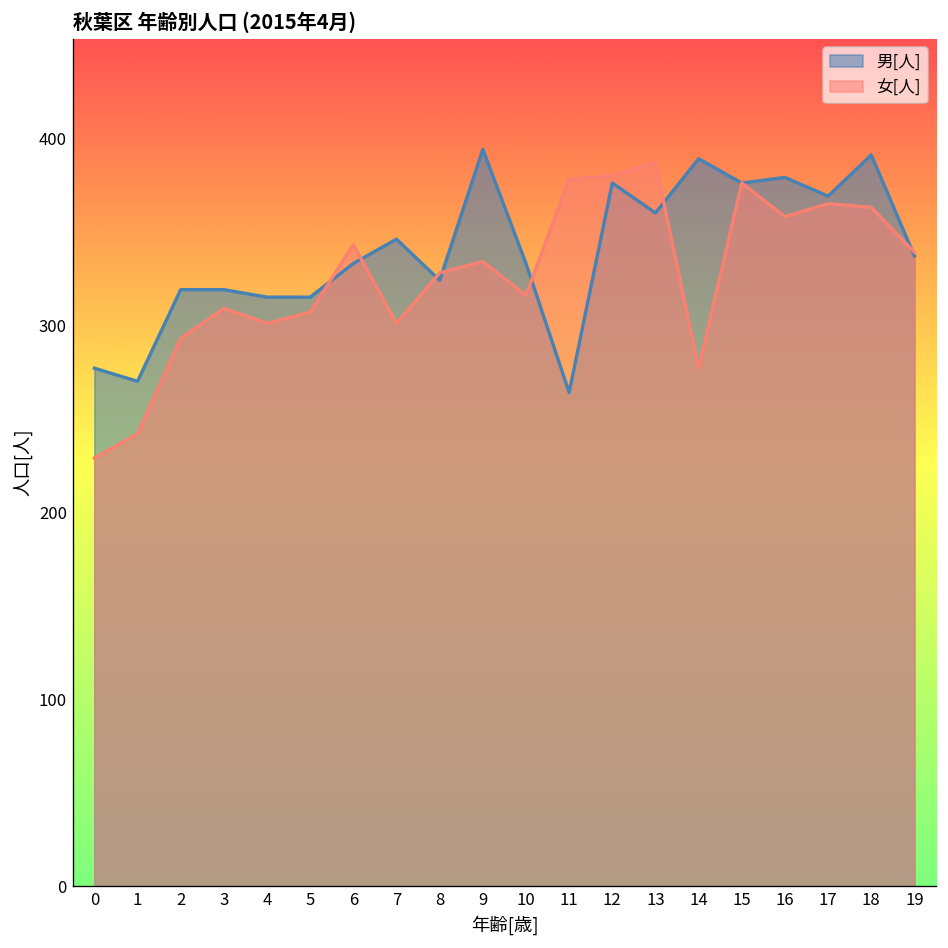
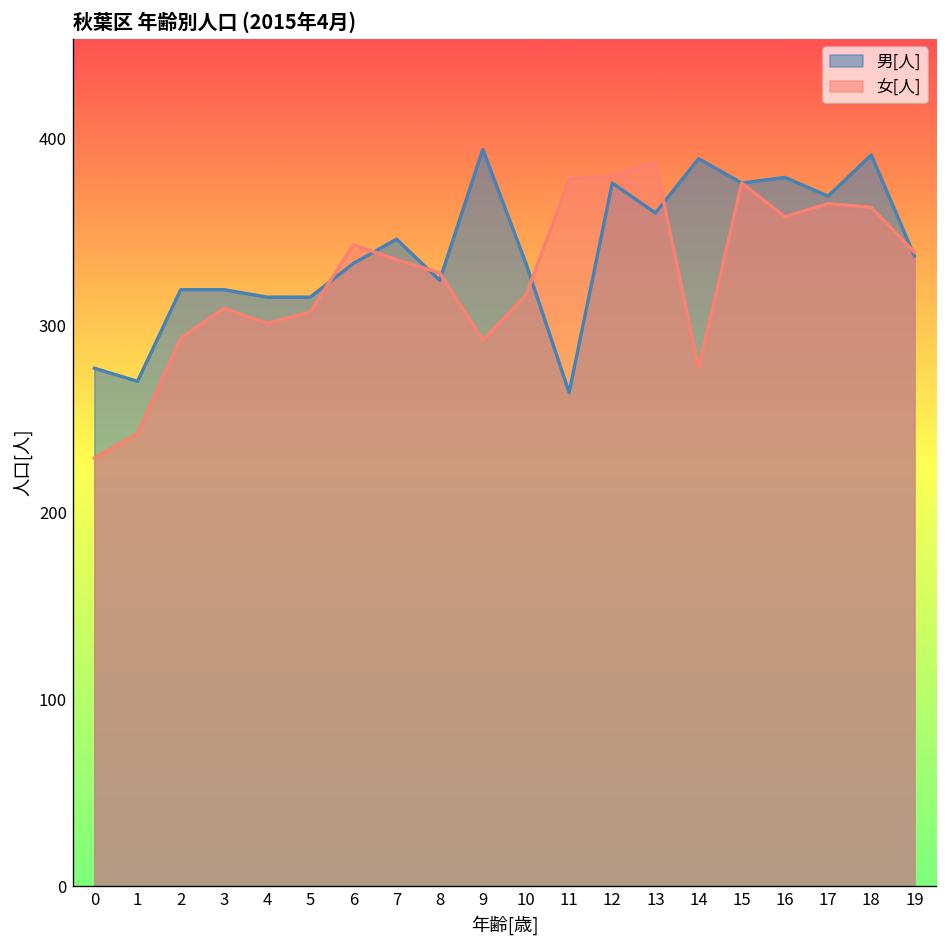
  {
    "男[人]": {
      "0": 277,
      "1": 270,
      "2": 319,
      "3": 319,
      "4": 315,
      "5": 315,
      "6": 333,
      "7": 346,
      "8": 324,
      "9": 394,
      "10": 333,
      "11": 264,
      "12": 376,
      "13": 360,
      "14": 389,
      "16": 379,
      "17": 369,
      "18": 391,
      "19": 337
    },
    "女[人]": {
      "0": 229,
      "1": 242,
      "2": 293,
      "3": 309,
      "4": 301,
      "5": 307,
      "6": 343,
-     "7": 301,
+     "7": 335,
      "8": 328,
-     "9": 334,
+     "9": 292,
      "10": 316,
      "11": 378,
      "12": 380,
      "13": 387,
      "14": 277,
      "16": 358,
      "17": 365,
      "18": 363,
      "19": 339
    }
  }
